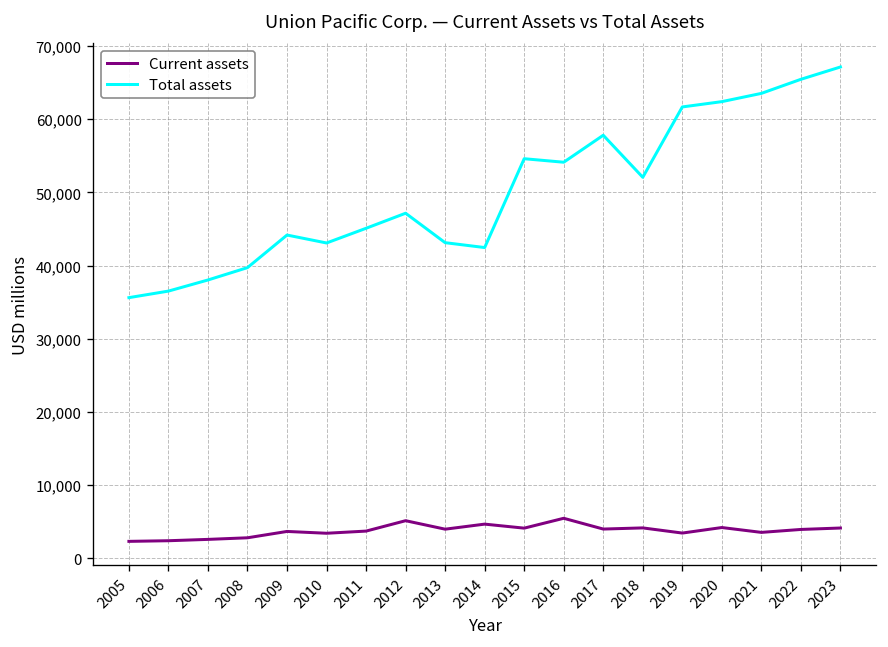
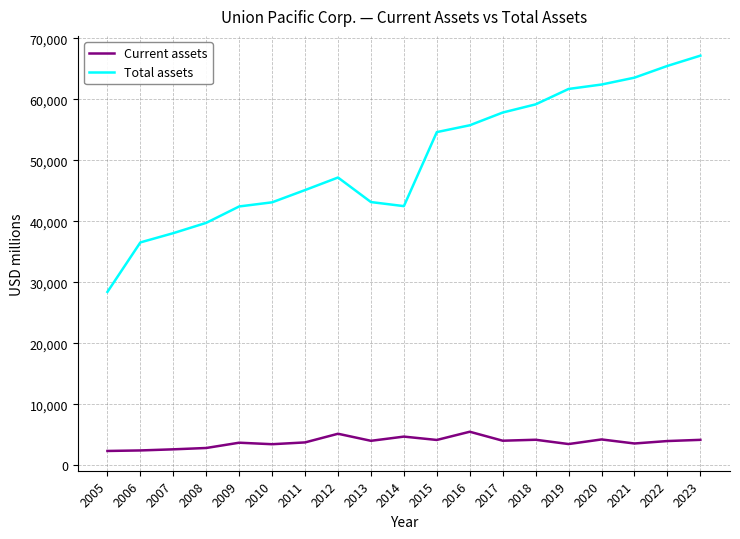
  {
    "Current assets": {
      "2005": "2,000",
      "2006": "2,000",
      "2007": "3,000",
      "2008": "3,000",
      "2009": "4,000",
      "2010": "3,000",
      "2011": "4,000",
      "2012": "5,000",
      "2013": "4,000",
      "2014": "5,000",
      "2015": "4,000",
      "2016": "5,000",
      "2017": "4,000",
      "2018": "4,000",
      "2019": "3,000",
      "2020": "4,000",
      "2021": "4,000",
      "2022": "4,000",
      "2023": "4,000"
    },
    "Total assets": {
-     "2005": "36,000",
+     "2005": "28,000",
      "2006": "37,000",
      "2007": "38,000",
      "2008": "40,000",
-     "2009": "44,000",
+     "2009": "42,000",
      "2010": "43,000",
      "2011": "45,000",
      "2012": "47,000",
      "2013": "43,000",
      "2014": "42,000",
      "2015": "55,000",
-     "2016": "54,000",
+     "2016": "56,000",
      "2017": "58,000",
-     "2018": "52,000",
+     "2018": "59,000",
      "2019": "62,000",
      "2020": "62,000",
      "2021": "64,000",
      "2022": "65,000",
      "2023": "67,000"
    }
  }
